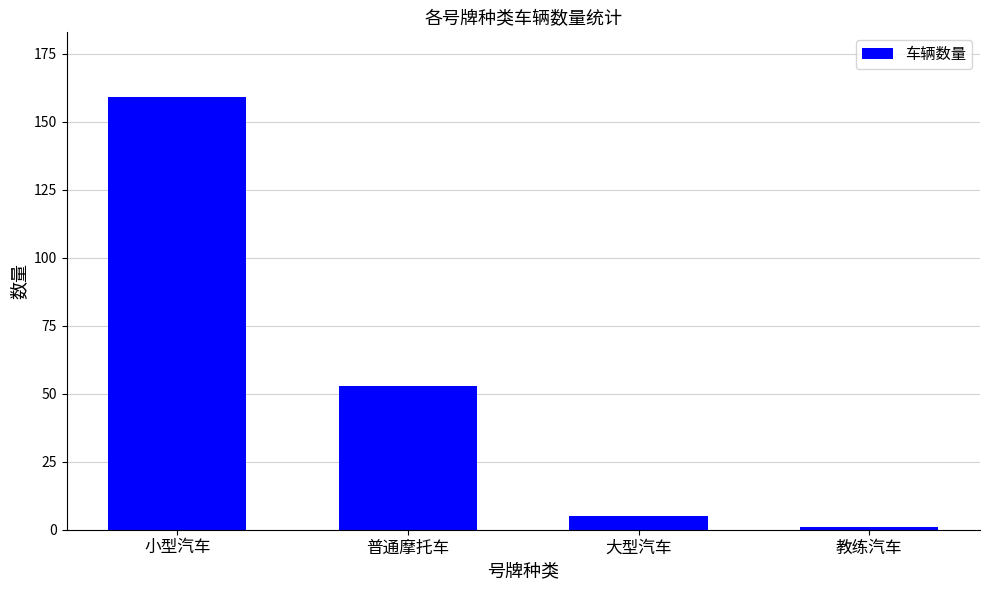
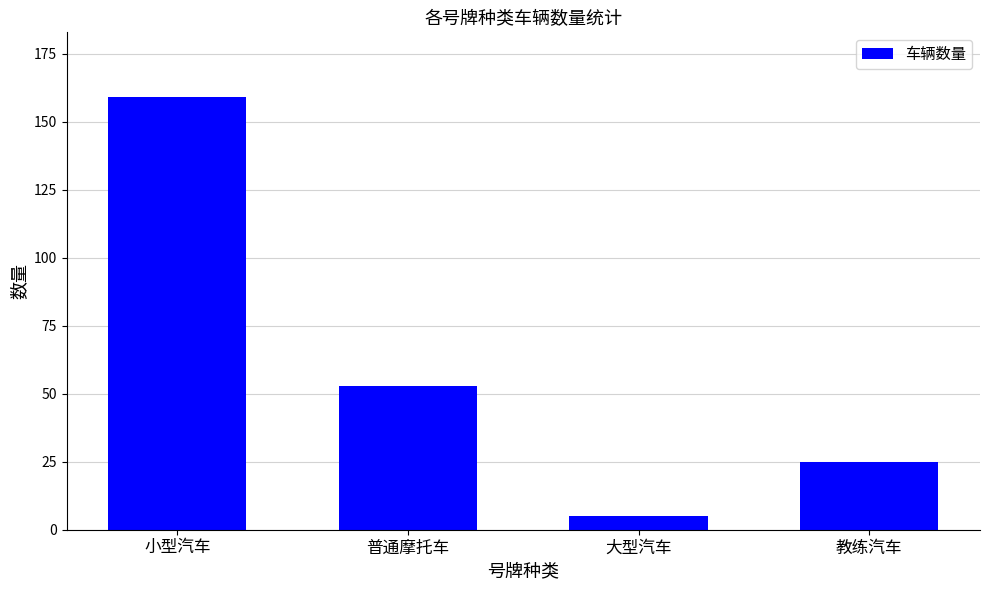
  {
    "小型汽车": 159,
    "普通摩托车": 53,
    "大型汽车": 5,
-   "教练汽车": 1
+   "教练汽车": 25
  }
